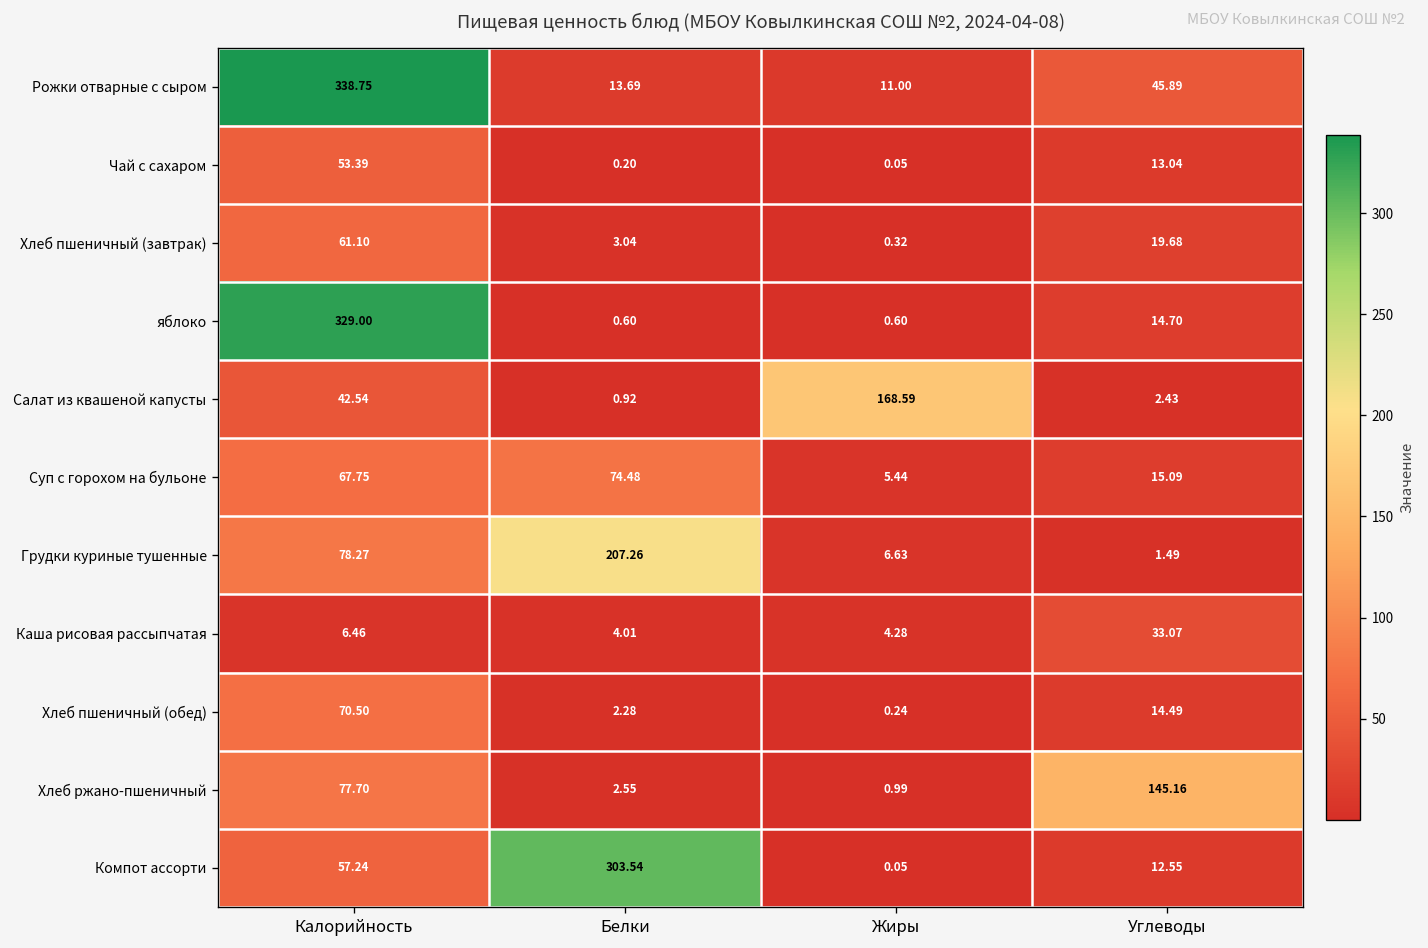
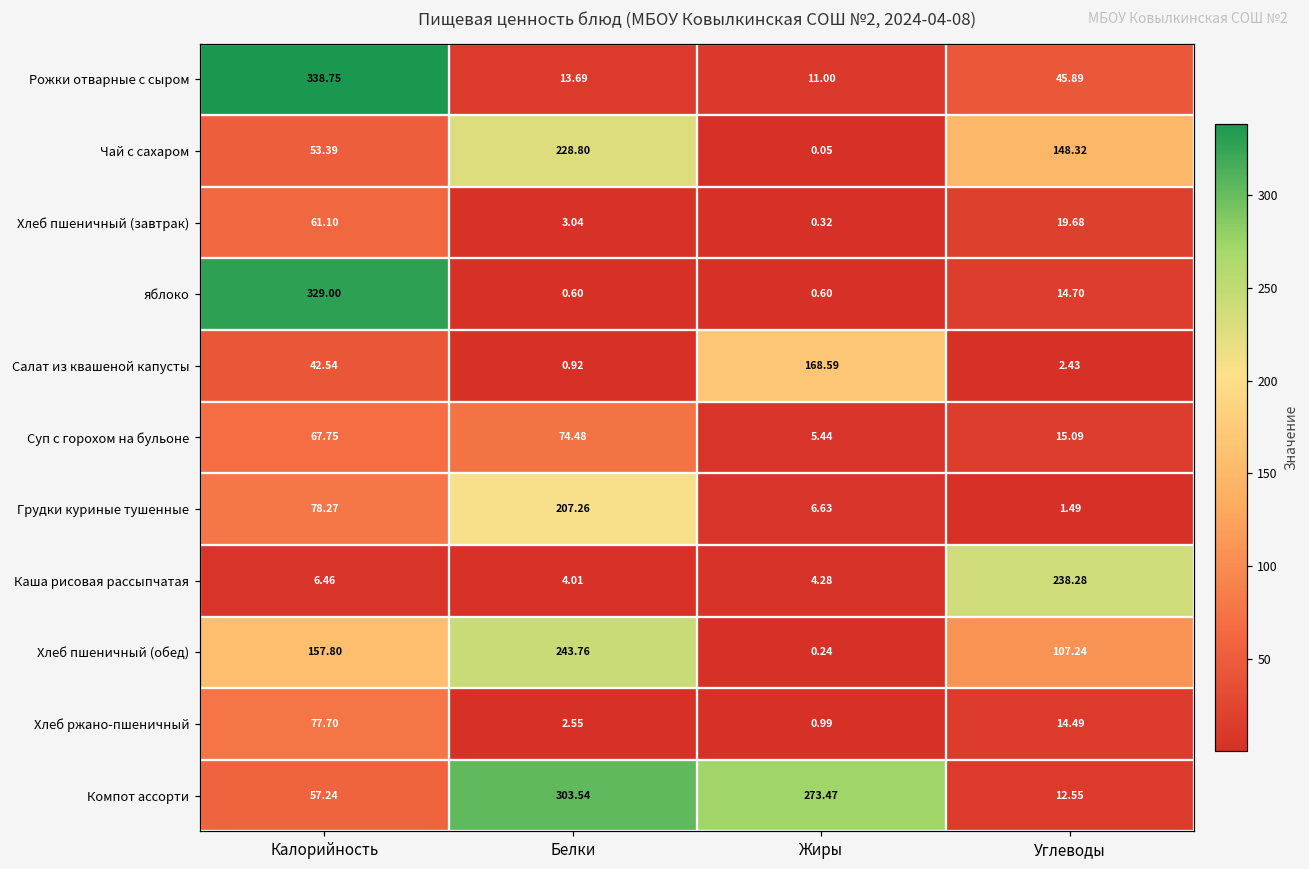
  {
    "Рожки отварные с сыром": {
      "Калорийность": 338.75,
      "Белки": 13.69,
      "Жиры": 11.00,
      "Углеводы": 45.89
    },
    "Чай с сахаром": {
      "Калорийность": 53.39,
-     "Белки": 0.20,
+     "Белки": 228.80,
      "Жиры": 0.05,
-     "Углеводы": 13.04
+     "Углеводы": 148.32
    },
    "Хлеб пшеничный (завтрак)": {
      "Калорийность": 61.10,
      "Белки": 3.04,
      "Жиры": 0.32,
      "Углеводы": 19.68
    },
    "яблоко": {
      "Калорийность": 329.00,
      "Белки": 0.60,
      "Жиры": 0.60,
      "Углеводы": 14.70
    },
    "Салат из квашеной капусты": {
      "Калорийность": 42.54,
      "Белки": 0.92,
      "Жиры": 168.59,
      "Углеводы": 2.43
    },
    "Суп с горохом на бульоне": {
      "Калорийность": 67.75,
      "Белки": 74.48,
      "Жиры": 5.44,
      "Углеводы": 15.09
    },
    "Грудки куриные тушенные": {
      "Калорийность": 78.27,
      "Белки": 207.26,
      "Жиры": 6.63,
      "Углеводы": 1.49
    },
    "Каша рисовая рассыпчатая": {
      "Калорийность": 6.46,
      "Белки": 4.01,
      "Жиры": 4.28,
-     "Углеводы": 33.07
+     "Углеводы": 238.28
    },
    "Хлеб пшеничный (обед)": {
-     "Калорийность": 70.50,
-     "Белки": 2.28,
+     "Калорийность": 157.80,
+     "Белки": 243.76,
      "Жиры": 0.24,
-     "Углеводы": 14.49
+     "Углеводы": 107.24
    },
    "Хлеб ржано-пшеничный": {
      "Калорийность": 77.70,
      "Белки": 2.55,
      "Жиры": 0.99,
-     "Углеводы": 145.16
+     "Углеводы": 14.49
    },
    "Компот ассорти": {
      "Калорийность": 57.24,
      "Белки": 303.54,
-     "Жиры": 0.05,
+     "Жиры": 273.47,
      "Углеводы": 12.55
    }
  }
